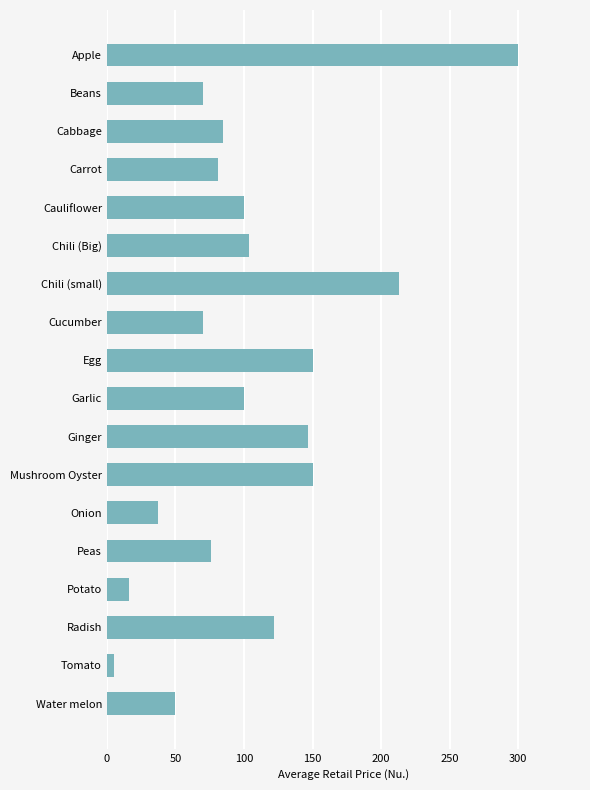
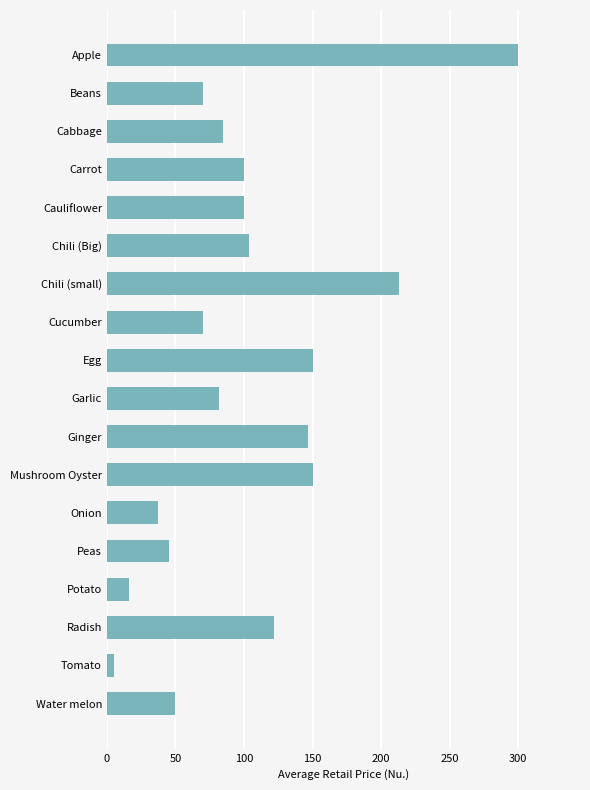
  {
    "Apple": 300,
    "Beans": 70,
    "Cabbage": 85,
-   "Carrot": 81,
+   "Carrot": 100,
    "Cauliflower": 100,
    "Chili (Big)": 103,
    "Chili (small)": 213,
    "Cucumber": 70,
    "Egg": 150,
-   "Garlic": 100,
+   "Garlic": 82,
    "Ginger": 147,
    "Mushroom Oyster": 150,
    "Onion": 37,
-   "Peas": 76,
+   "Peas": 45,
    "Potato": 16,
    "Radish": 122,
    "Tomato": 5,
    "Water melon": 50
  }
